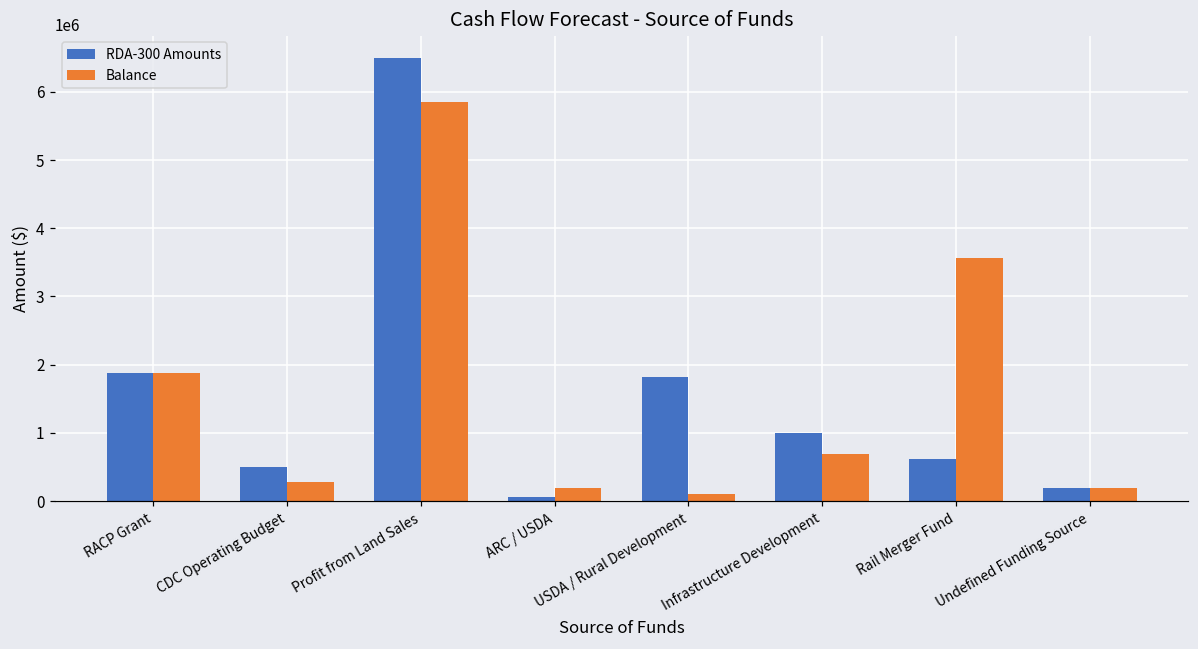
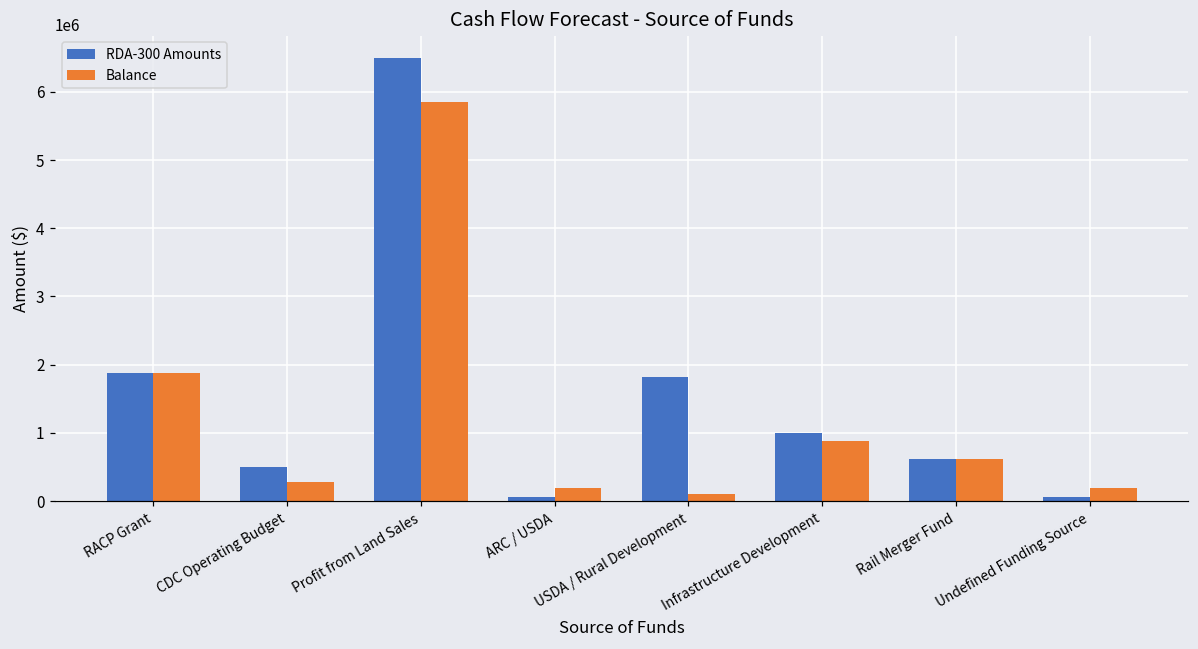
  {
    "RDA-300 Amounts": {
      "RACP Grant": 1900000,
      "CDC Operating Budget": 500000,
      "Profit from Land Sales": 6500000,
      "ARC / USDA": 100000,
      "USDA / Rural Development": 1800000,
      "Infrastructure Development": 1000000,
      "Rail Merger Fund": 600000,
-     "Undefined Funding Source": 200000
+     "Undefined Funding Source": 100000
    },
    "Balance": {
      "RACP Grant": 1900000,
      "CDC Operating Budget": 300000,
      "Profit from Land Sales": 5800000,
      "ARC / USDA": 200000,
      "USDA / Rural Development": 100000,
-     "Infrastructure Development": 700000,
-     "Rail Merger Fund": 3600000,
+     "Infrastructure Development": 900000,
+     "Rail Merger Fund": 600000,
      "Undefined Funding Source": 200000
    }
  }
